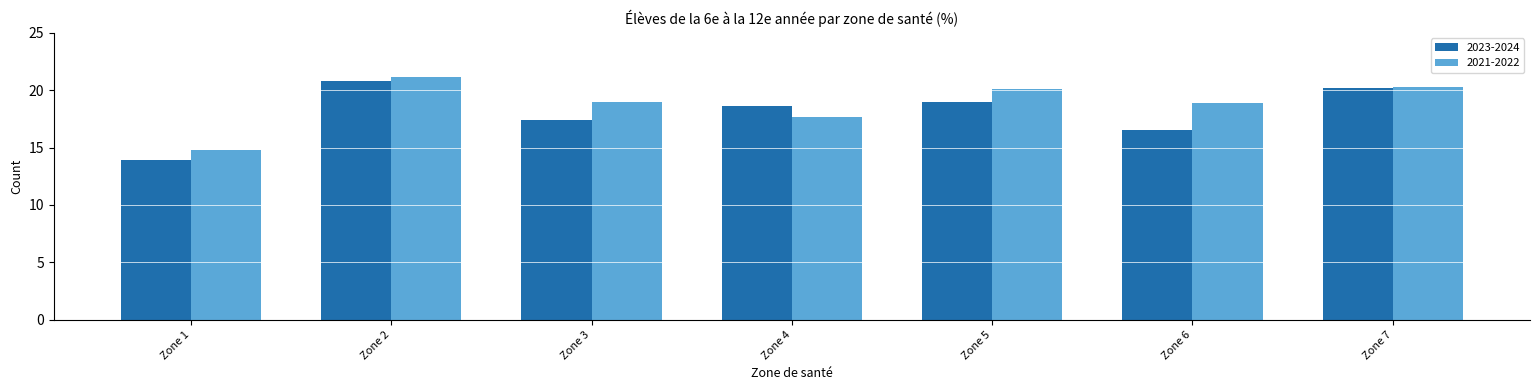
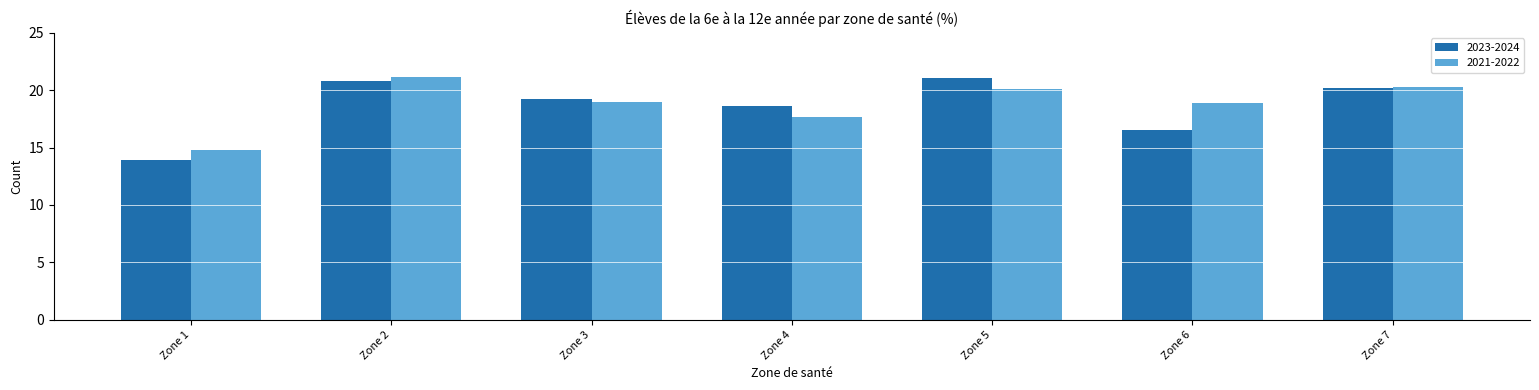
  {
    "2023-2024": {
      "Zone 1": 13.9,
      "Zone 2": 20.8,
-     "Zone 3": 17.4,
+     "Zone 3": 19.2,
      "Zone 4": 18.6,
-     "Zone 5": 19.0,
+     "Zone 5": 21.0,
      "Zone 6": 16.5,
      "Zone 7": 20.2
    },
    "2021-2022": {
      "Zone 1": 14.8,
      "Zone 2": 21.2,
      "Zone 3": 19.0,
      "Zone 4": 17.7,
      "Zone 5": 20.1,
      "Zone 6": 18.9,
      "Zone 7": 20.3
    }
  }
